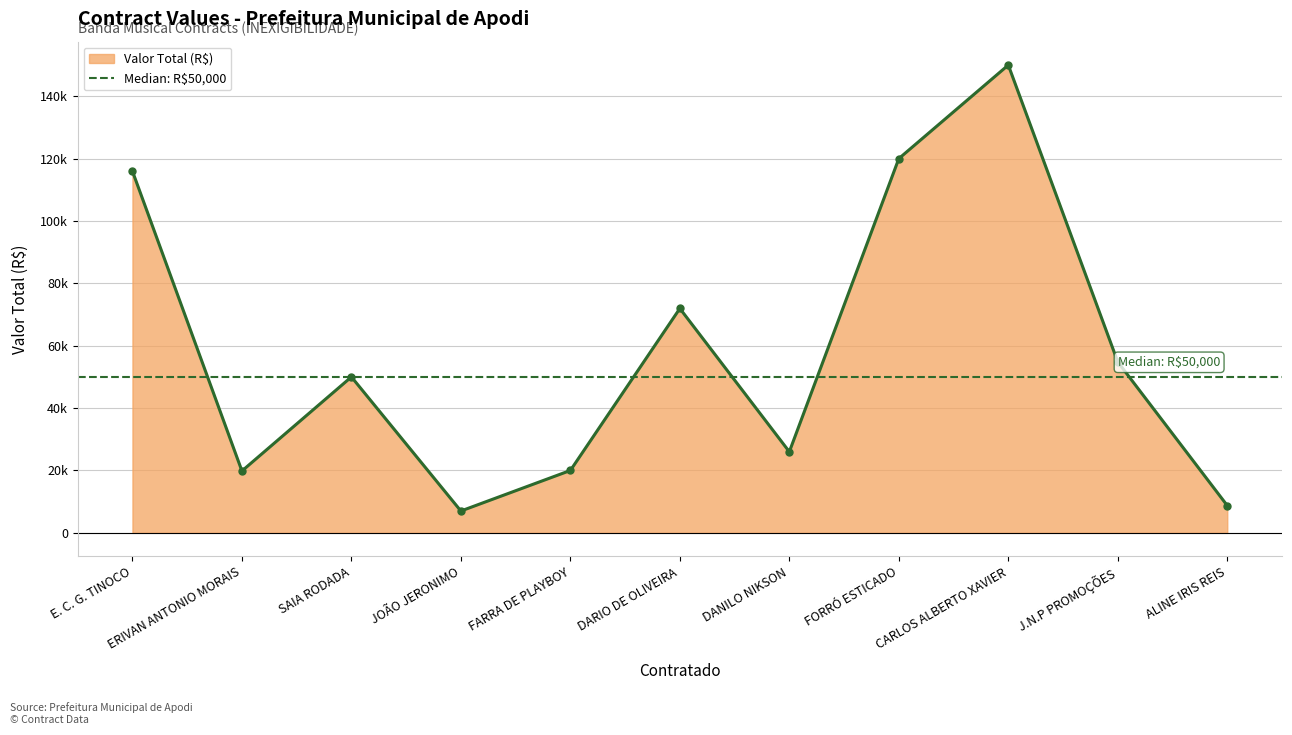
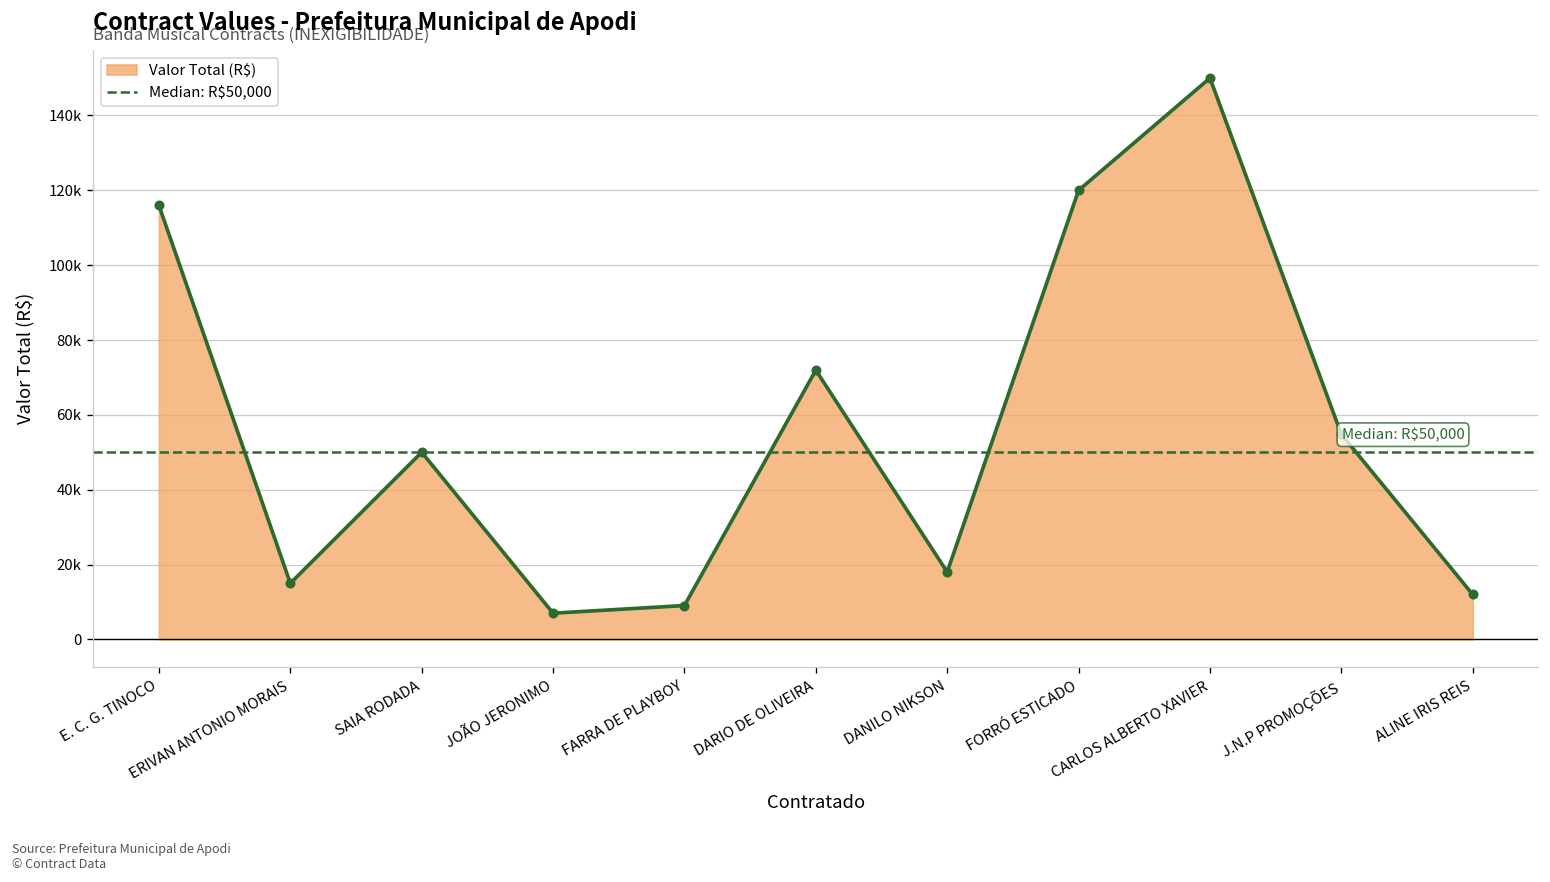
  {
    "E. C. G. TINOCO": 116000,
-   "ERIVAN ANTONIO MORAIS": 20000,
+   "ERIVAN ANTONIO MORAIS": 15000,
    "SAIA RODADA": 50000,
    "JOÃO JERONIMO": 7000,
-   "FARRA DE PLAYBOY": 20000,
+   "FARRA DE PLAYBOY": 9000,
    "DARIO DE OLIVEIRA": 72000,
-   "DANILO NIKSON": 26000,
+   "DANILO NIKSON": 18000,
    "FORRÓ ESTICADO": 120000,
    "CARLOS ALBERTO XAVIER": 150000,
-   "ALINE IRIS REIS": 9000
+   "ALINE IRIS REIS": 12000
  }
